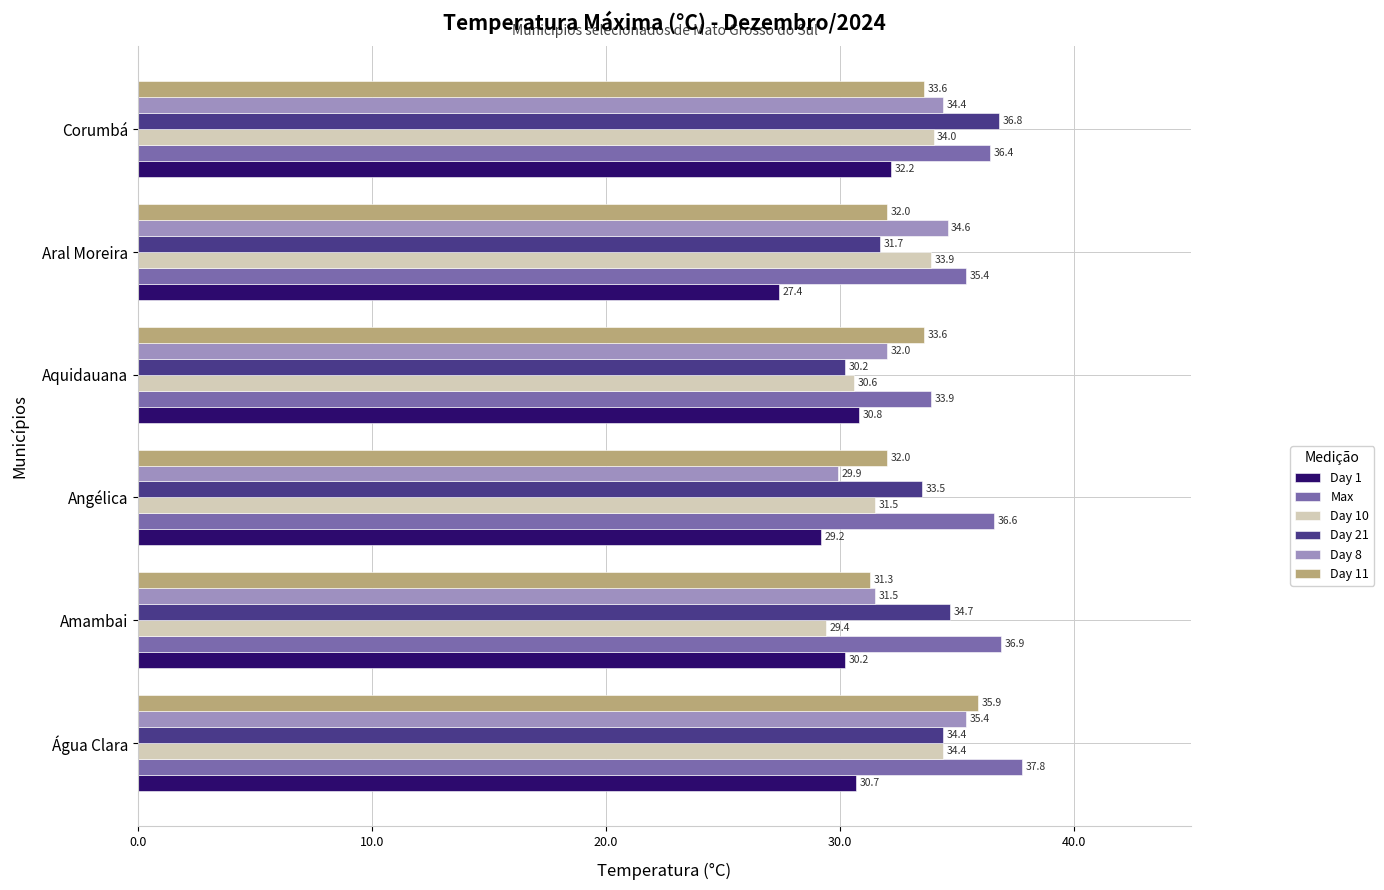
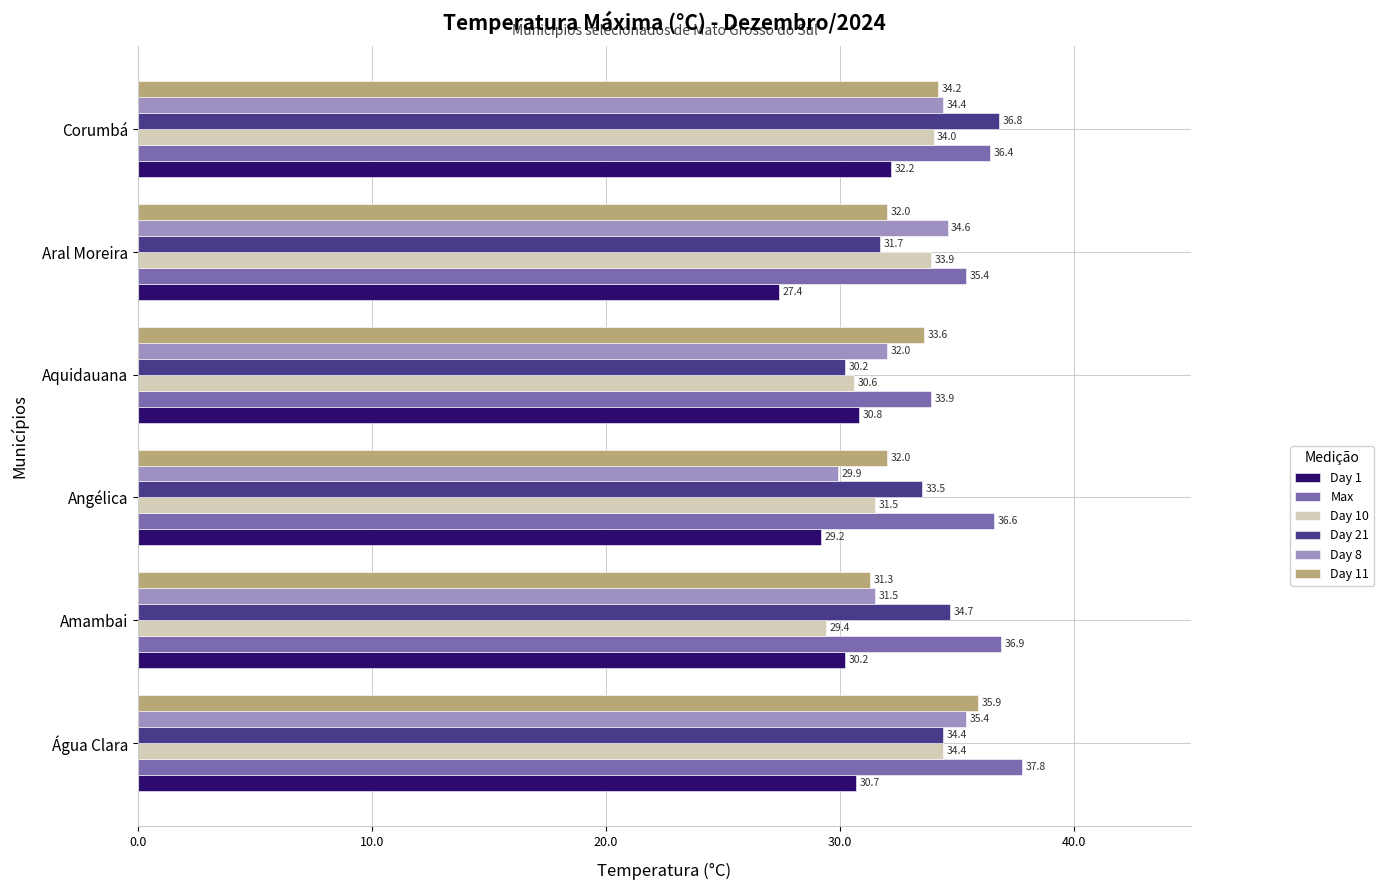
  {
    "Day 1": {
      "Corumbá": 32.2,
      "Aral Moreira": 27.4,
      "Aquidauana": 30.8,
      "Angélica": 29.2,
      "Amambai": 30.2,
      "Água Clara": 30.7
    },
    "Day 10": {
      "Corumbá": 34.0,
      "Aral Moreira": 33.9,
      "Aquidauana": 30.6,
      "Angélica": 31.5,
      "Amambai": 29.4,
      "Água Clara": 34.4
    },
    "Day 21": {
      "Corumbá": 36.8,
      "Aral Moreira": 31.7,
      "Aquidauana": 30.2,
      "Angélica": 33.5,
      "Amambai": 34.7,
      "Água Clara": 34.4
    },
    "Day 11": {
-     "Corumbá": 33.6,
+     "Corumbá": 34.2,
      "Aral Moreira": 32.0,
      "Aquidauana": 33.6,
      "Angélica": 32.0,
      "Amambai": 31.3,
      "Água Clara": 35.9
    }
  }
